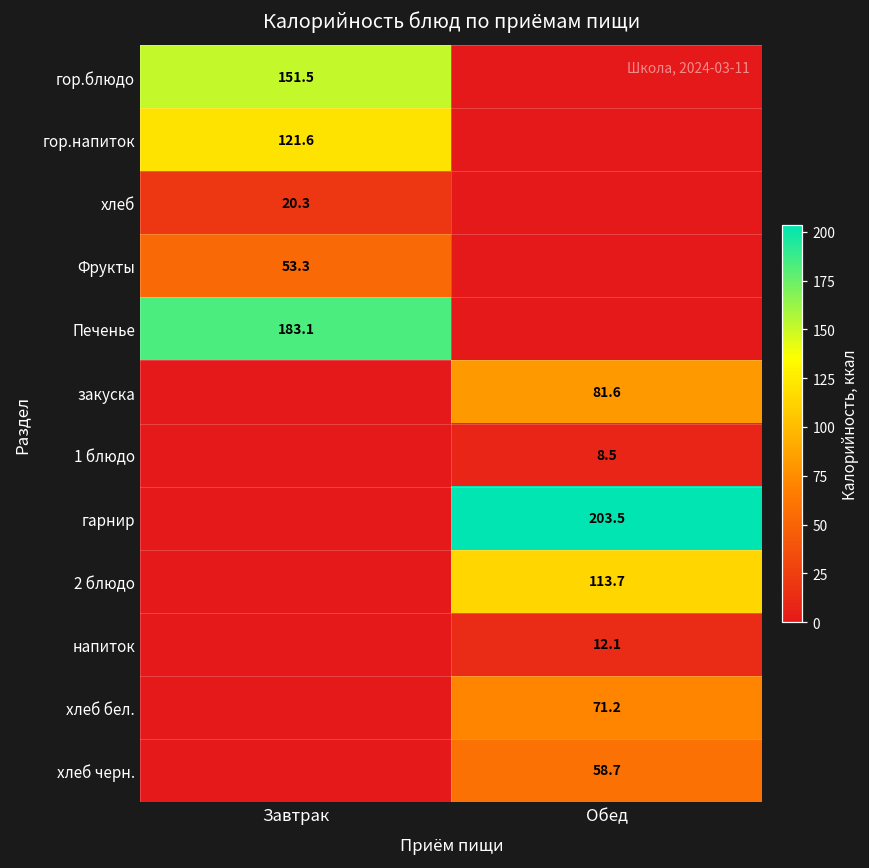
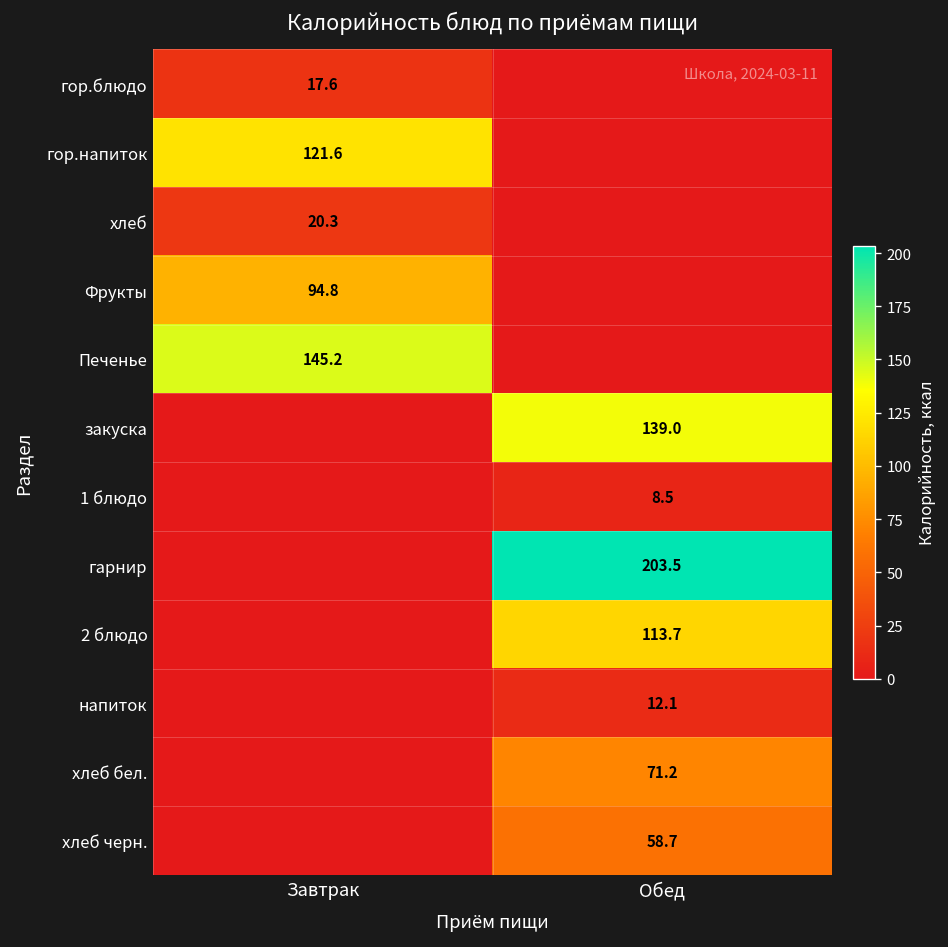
  {
    "гор.блюдо": {
-     "Завтрак": 151.5
+     "Завтрак": 17.6
    },
    "гор.напиток": {
      "Завтрак": 121.6
    },
    "хлеб": {
      "Завтрак": 20.3
    },
    "Фрукты": {
-     "Завтрак": 53.3
+     "Завтрак": 94.8
    },
    "Печенье": {
-     "Завтрак": 183.1
+     "Завтрак": 145.2
    },
    "закуска": {
-     "Обед": 81.6
+     "Обед": 139.0
    },
    "1 блюдо": {
      "Обед": 8.5
    },
    "гарнир": {
      "Обед": 203.5
    },
    "2 блюдо": {
      "Обед": 113.7
    },
    "напиток": {
      "Обед": 12.1
    },
    "хлеб бел.": {
      "Обед": 71.2
    },
    "хлеб черн.": {
      "Обед": 58.7
    }
  }
